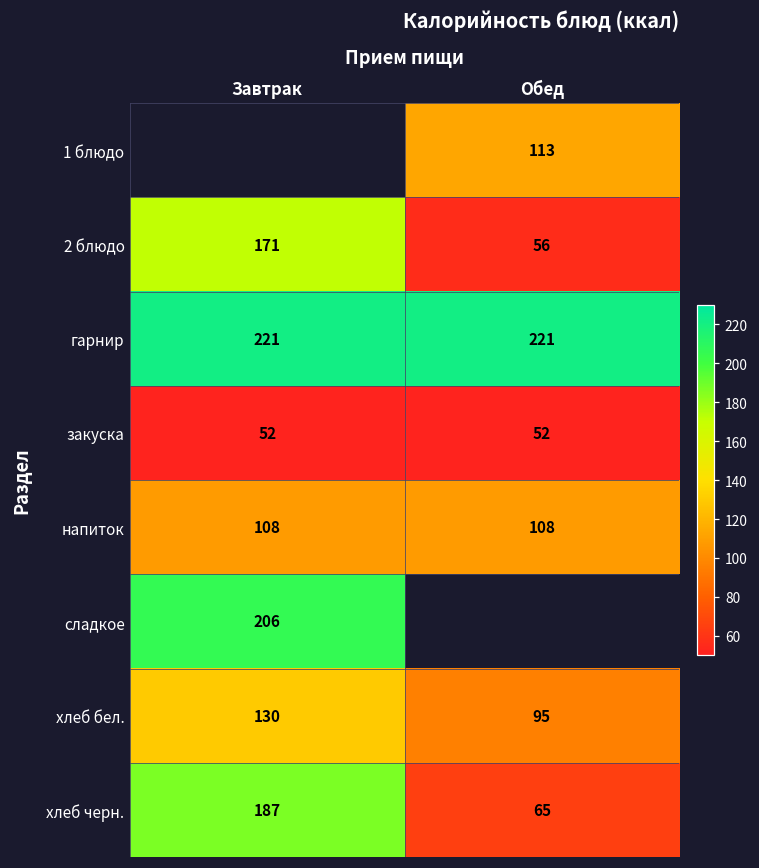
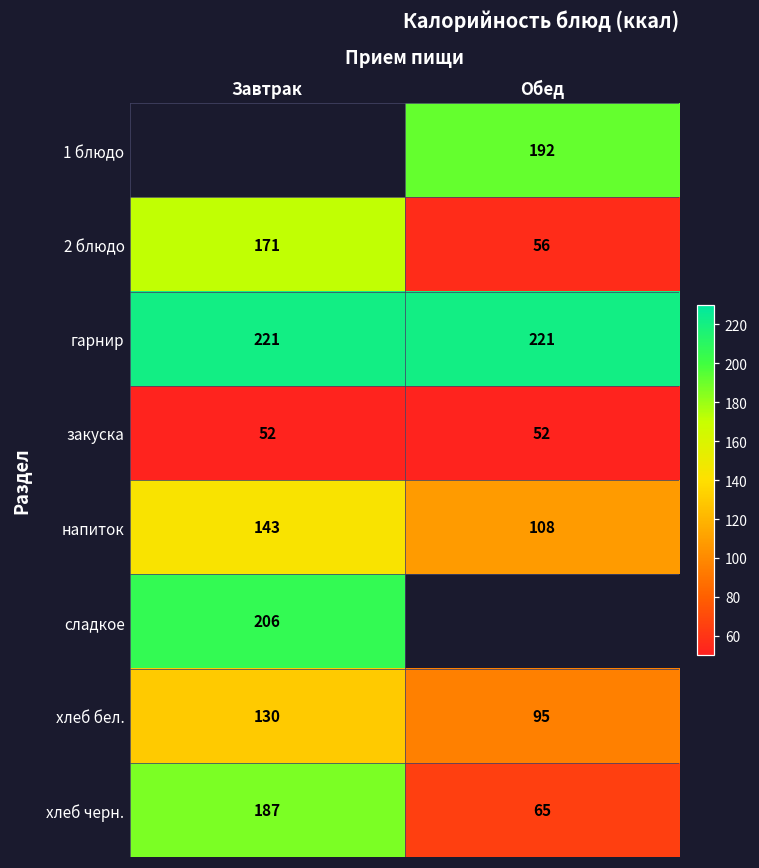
  {
    "1 блюдо": {
-     "Обед": 113
+     "Обед": 192
    },
    "2 блюдо": {
      "Завтрак": 171,
      "Обед": 56
    },
    "гарнир": {
      "Завтрак": 221,
      "Обед": 221
    },
    "закуска": {
      "Завтрак": 52,
      "Обед": 52
    },
    "напиток": {
-     "Завтрак": 108,
+     "Завтрак": 143,
      "Обед": 108
    },
    "сладкое": {
      "Завтрак": 206
    },
    "хлеб бел.": {
      "Завтрак": 130,
      "Обед": 95
    },
    "хлеб черн.": {
      "Завтрак": 187,
      "Обед": 65
    }
  }
